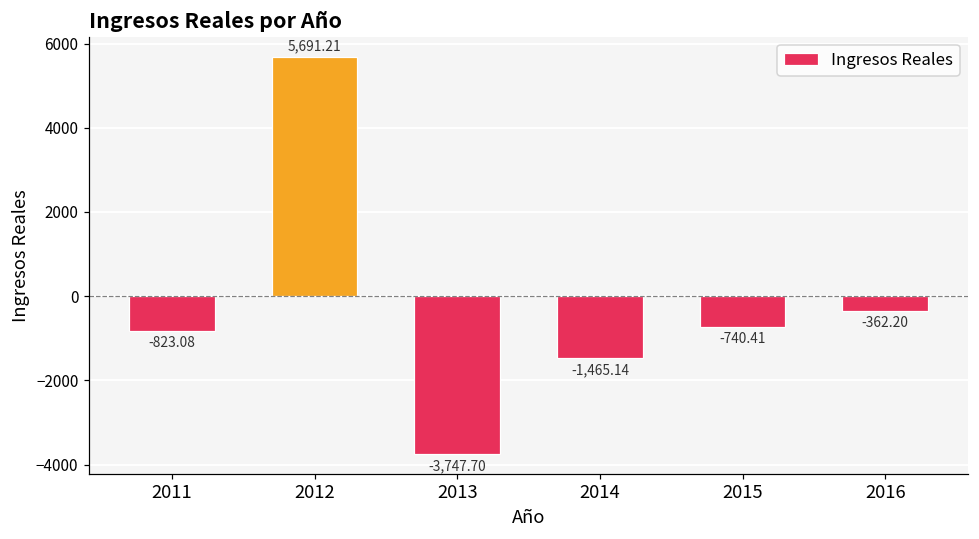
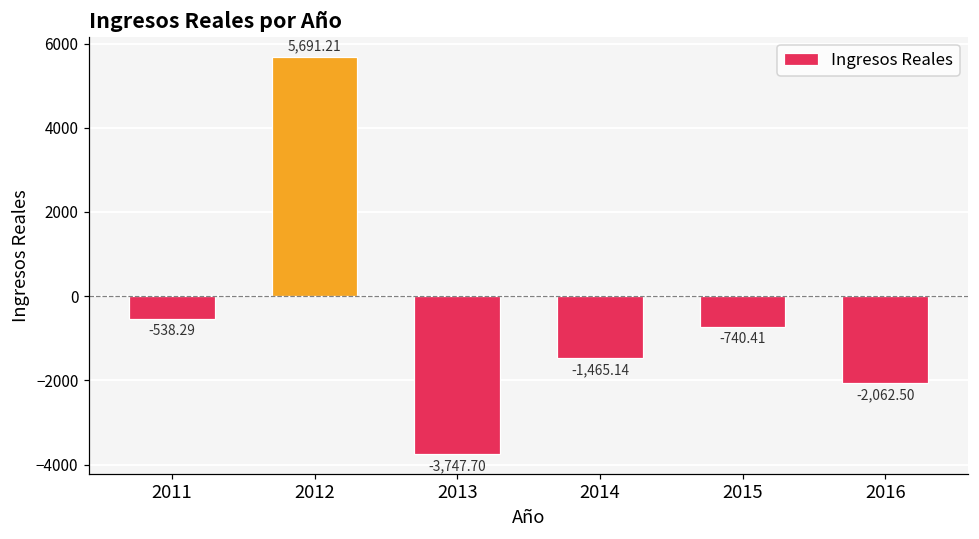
  {
-   "2011": "-823.08",
+   "2011": "-538.29",
    "2012": "5,691.21",
    "2013": "-3,747.70",
    "2014": "-1,465.14",
    "2015": "-740.41",
-   "2016": "-362.20"
+   "2016": "-2,062.50"
  }
